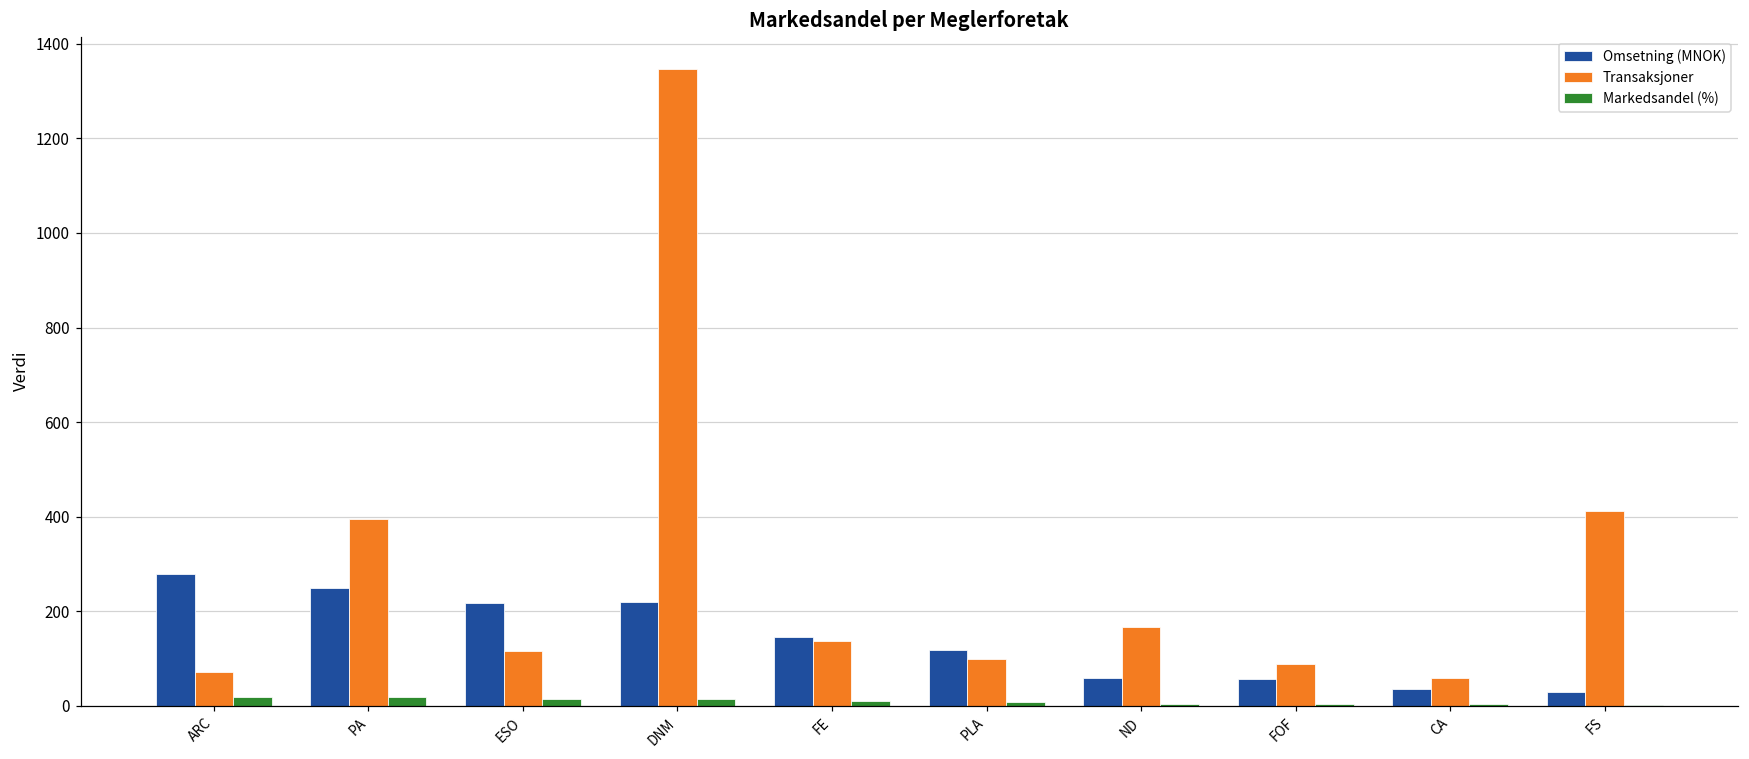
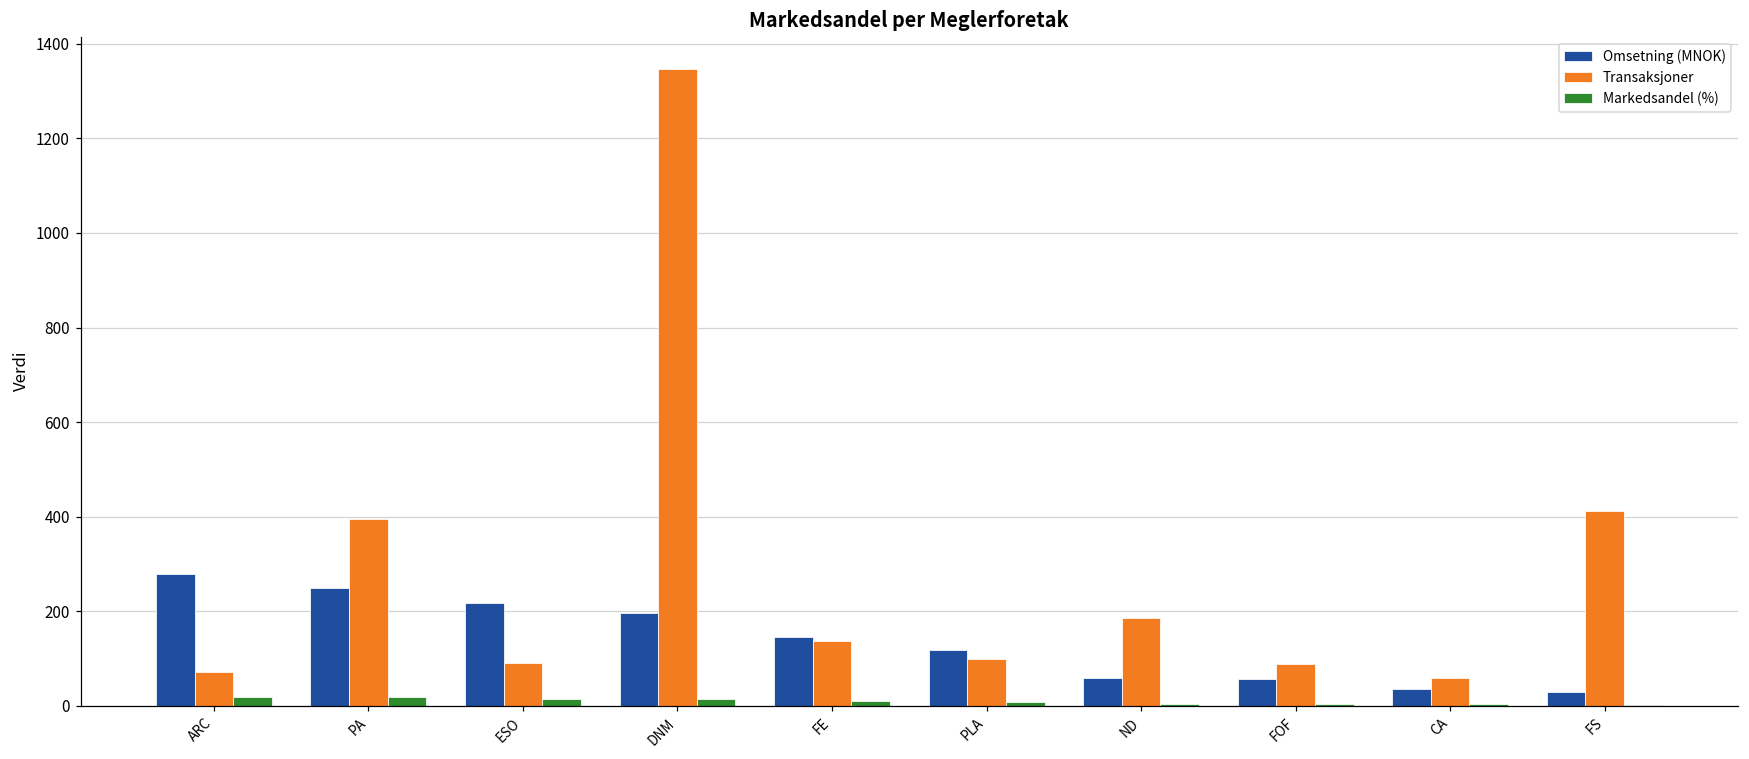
  {
    "Omsetning (MNOK)": {
      "ARC": 280,
      "PA": 250,
      "ESO": 220,
-     "DNM": 220,
+     "DNM": 200,
      "FE": 140,
      "PLA": 120,
      "ND": 60,
      "FOF": 60,
      "CA": 40,
      "FS": 30
    },
    "Transaksjoner": {
      "ARC": 70,
      "PA": 400,
-     "ESO": 120,
+     "ESO": 90,
      "DNM": 1350,
      "FE": 140,
      "PLA": 100,
-     "ND": 170,
+     "ND": 190,
      "FOF": 90,
      "CA": 60,
      "FS": 410
    },
    "Markedsandel (%)": {
      "ARC": 20,
      "PA": 20,
      "ESO": 10,
      "DNM": 10,
      "FE": 10,
      "PLA": 10
    }
  }
